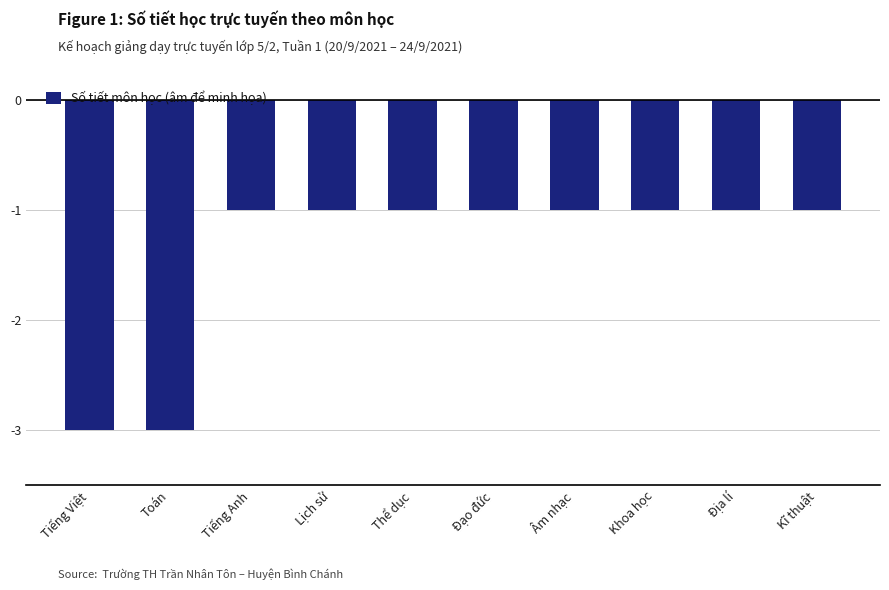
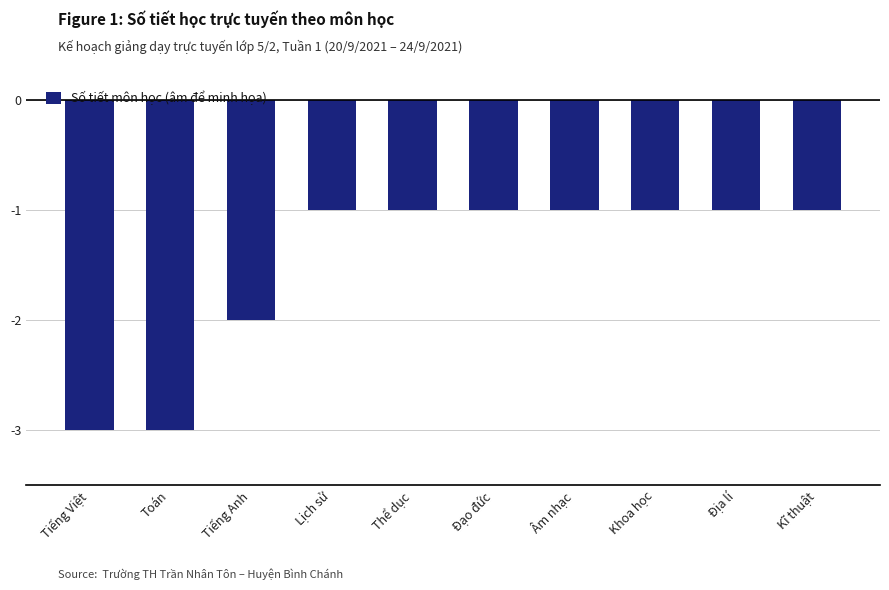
  {
    "Tiếng Việt": -3.00,
    "Toán": -3.00,
-   "Tiếng Anh": -1.00,
+   "Tiếng Anh": -2.00,
    "Lịch sử": -1.00,
    "Thể dục": -1.00,
    "Đạo đức": -1.00,
    "Âm nhạc": -1.00,
    "Khoa học": -1.00,
    "Địa lí": -1.00,
    "Kĩ thuật": -1.00
  }
